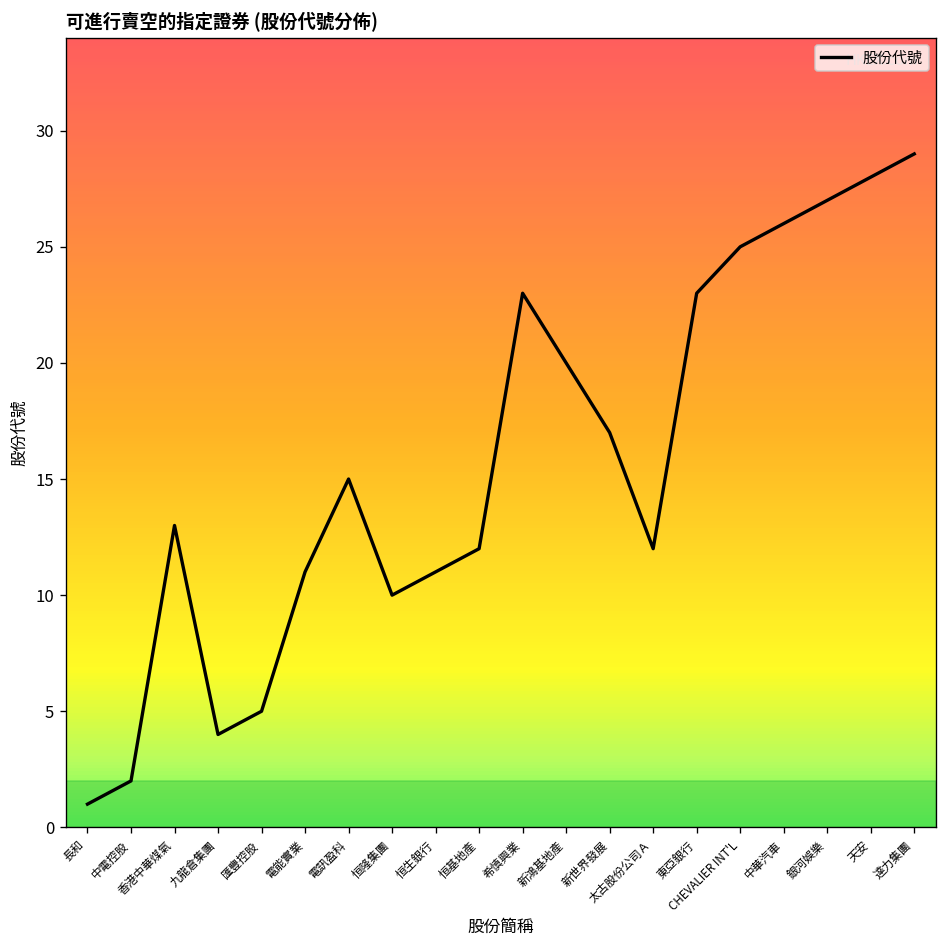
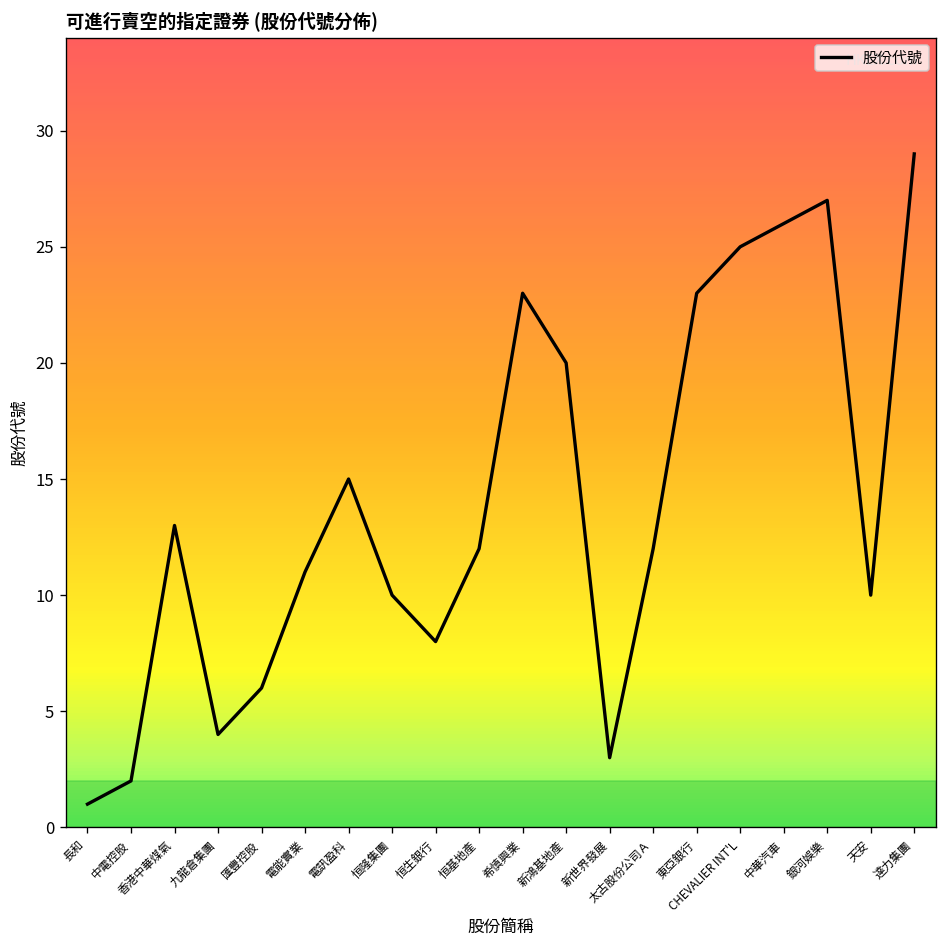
  {
    "香港中華煤氣": 13,
    "九龍倉集團": 4,
-   "匯豐控股": 5,
+   "匯豐控股": 6,
    "電能實業": 11,
    "電訊盈科": 15,
    "恒隆集團": 10,
-   "恒生銀行": 11,
+   "恒生銀行": 8,
    "恒基地產": 12,
    "希慎興業": 23,
    "新鴻基地產": 20,
-   "新世界發展": 17,
+   "新世界發展": 3,
    "太古股份公司Ａ": 12,
    "東亞銀行": 23,
    "CHEVALIER INT'L": 25,
    "中華汽車": 26,
    "銀河娛樂": 27,
-   "天安": 28,
+   "天安": 10,
    "達力集團": 29
  }
